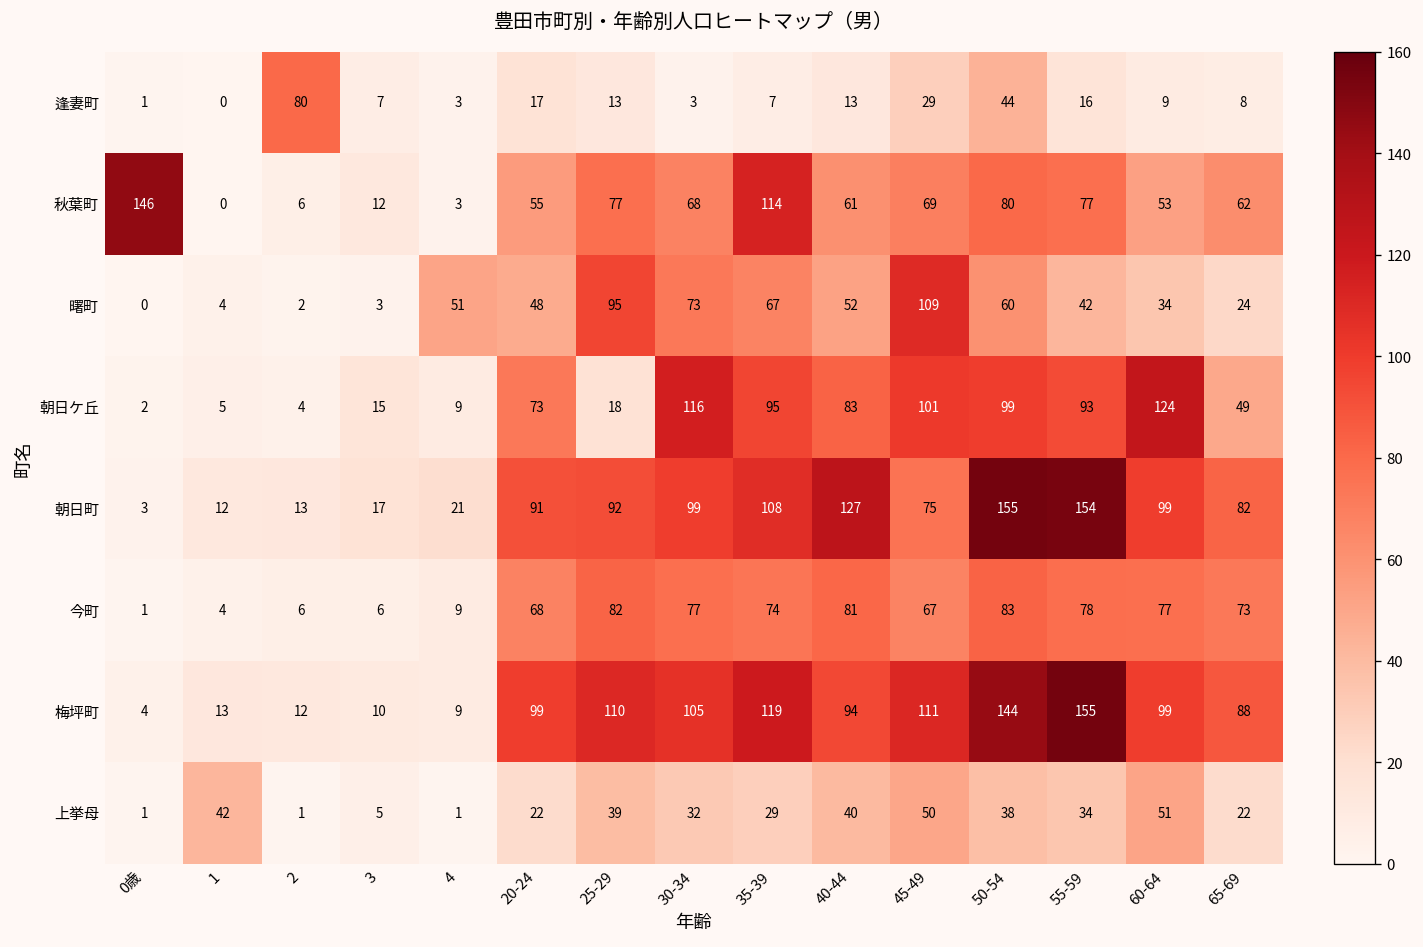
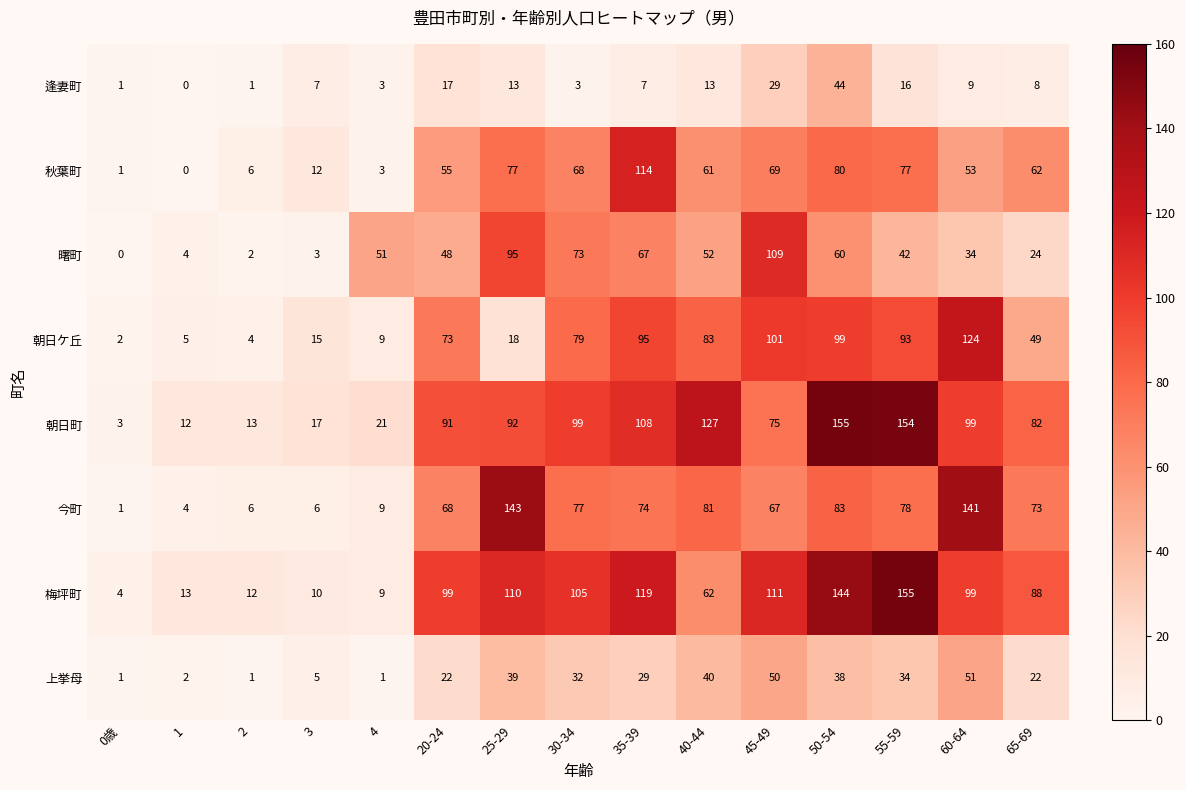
  {
    "逢妻町": {
      "0歳": 1,
      "1": 0,
-     "2": 80,
+     "2": 1,
      "3": 7,
      "4": 3,
      "20-24": 17,
      "25-29": 13,
      "30-34": 3,
      "35-39": 7,
      "40-44": 13,
      "45-49": 29,
      "50-54": 44,
      "55-59": 16,
      "60-64": 9,
      "65-69": 8
    },
    "秋葉町": {
-     "0歳": 146,
+     "0歳": 1,
      "1": 0,
      "2": 6,
      "3": 12,
      "4": 3,
      "20-24": 55,
      "25-29": 77,
      "30-34": 68,
      "35-39": 114,
      "40-44": 61,
      "45-49": 69,
      "50-54": 80,
      "55-59": 77,
      "60-64": 53,
      "65-69": 62
    },
    "曙町": {
      "0歳": 0,
      "1": 4,
      "2": 2,
      "3": 3,
      "4": 51,
      "20-24": 48,
      "25-29": 95,
      "30-34": 73,
      "35-39": 67,
      "40-44": 52,
      "45-49": 109,
      "50-54": 60,
      "55-59": 42,
      "60-64": 34,
      "65-69": 24
    },
    "朝日ケ丘": {
      "0歳": 2,
      "1": 5,
      "2": 4,
      "3": 15,
      "4": 9,
      "20-24": 73,
      "25-29": 18,
-     "30-34": 116,
+     "30-34": 79,
      "35-39": 95,
      "40-44": 83,
      "45-49": 101,
      "50-54": 99,
      "55-59": 93,
      "60-64": 124,
      "65-69": 49
    },
    "朝日町": {
      "0歳": 3,
      "1": 12,
      "2": 13,
      "3": 17,
      "4": 21,
      "20-24": 91,
      "25-29": 92,
      "30-34": 99,
      "35-39": 108,
      "40-44": 127,
      "45-49": 75,
      "50-54": 155,
      "55-59": 154,
      "60-64": 99,
      "65-69": 82
    },
    "今町": {
      "0歳": 1,
      "1": 4,
      "2": 6,
      "3": 6,
      "4": 9,
      "20-24": 68,
-     "25-29": 82,
+     "25-29": 143,
      "30-34": 77,
      "35-39": 74,
      "40-44": 81,
      "45-49": 67,
      "50-54": 83,
      "55-59": 78,
-     "60-64": 77,
+     "60-64": 141,
      "65-69": 73
    },
    "梅坪町": {
      "0歳": 4,
      "1": 13,
      "2": 12,
      "3": 10,
      "4": 9,
      "20-24": 99,
      "25-29": 110,
      "30-34": 105,
      "35-39": 119,
-     "40-44": 94,
+     "40-44": 62,
      "45-49": 111,
      "50-54": 144,
      "55-59": 155,
      "60-64": 99,
      "65-69": 88
    },
    "上挙母": {
      "0歳": 1,
-     "1": 42,
+     "1": 2,
      "2": 1,
      "3": 5,
      "4": 1,
      "20-24": 22,
      "25-29": 39,
      "30-34": 32,
      "35-39": 29,
      "40-44": 40,
      "45-49": 50,
      "50-54": 38,
      "55-59": 34,
      "60-64": 51,
      "65-69": 22
    }
  }
